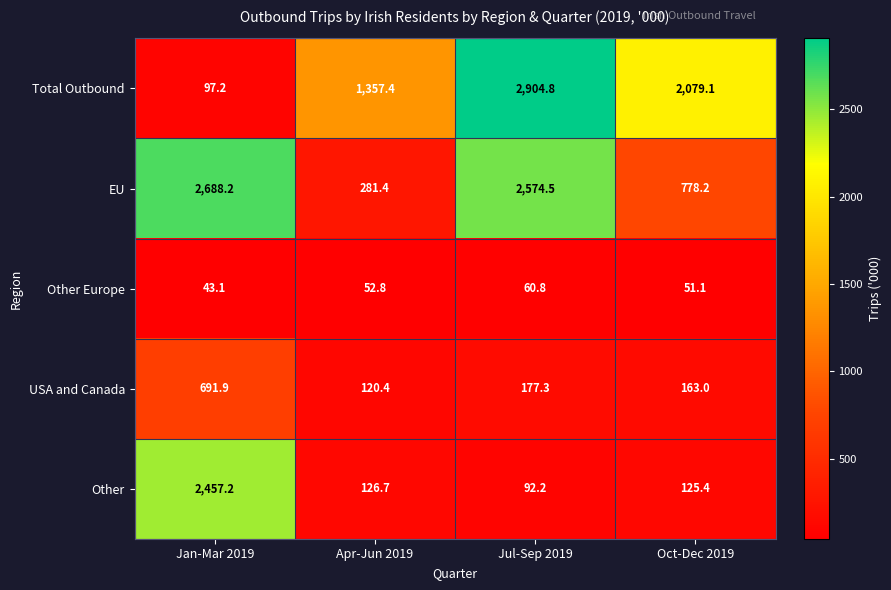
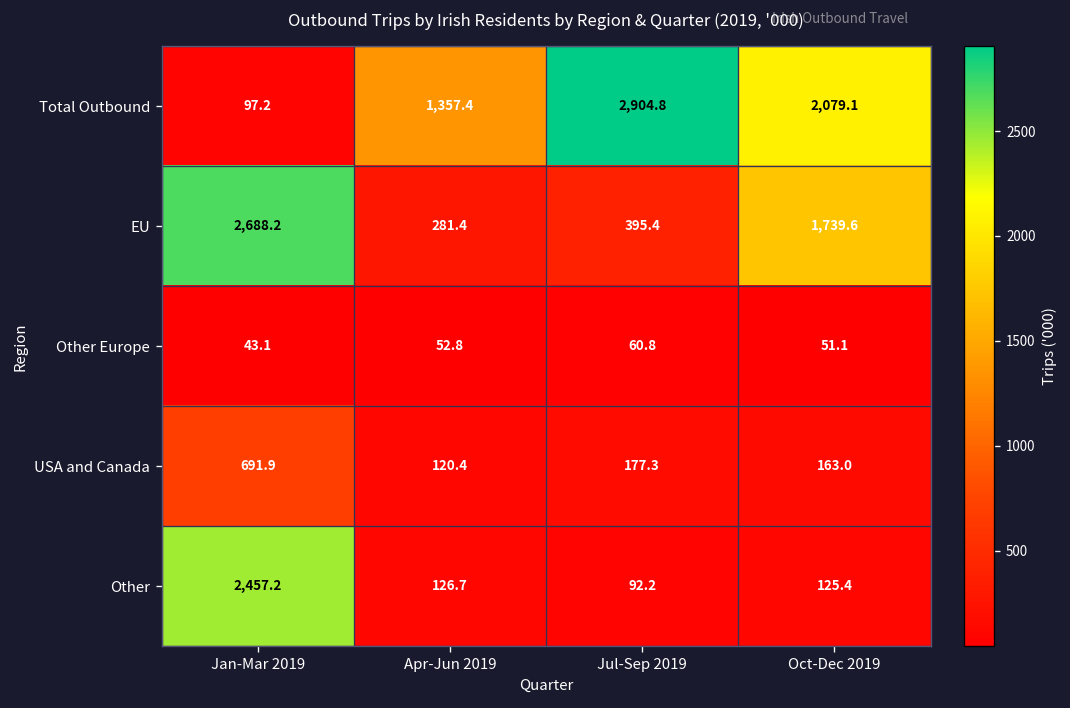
  {
    "Total Outbound": {
      "Jan-Mar 2019": "97.2",
      "Apr-Jun 2019": "1,357.4",
      "Jul-Sep 2019": "2,904.8",
      "Oct-Dec 2019": "2,079.1"
    },
    "EU": {
      "Jan-Mar 2019": "2,688.2",
      "Apr-Jun 2019": "281.4",
-     "Jul-Sep 2019": "2,574.5",
-     "Oct-Dec 2019": "778.2"
+     "Jul-Sep 2019": "395.4",
+     "Oct-Dec 2019": "1,739.6"
    },
    "Other Europe": {
      "Jan-Mar 2019": "43.1",
      "Apr-Jun 2019": "52.8",
      "Jul-Sep 2019": "60.8",
      "Oct-Dec 2019": "51.1"
    },
    "USA and Canada": {
      "Jan-Mar 2019": "691.9",
      "Apr-Jun 2019": "120.4",
      "Jul-Sep 2019": "177.3",
      "Oct-Dec 2019": "163.0"
    },
    "Other": {
      "Jan-Mar 2019": "2,457.2",
      "Apr-Jun 2019": "126.7",
      "Jul-Sep 2019": "92.2",
      "Oct-Dec 2019": "125.4"
    }
  }
